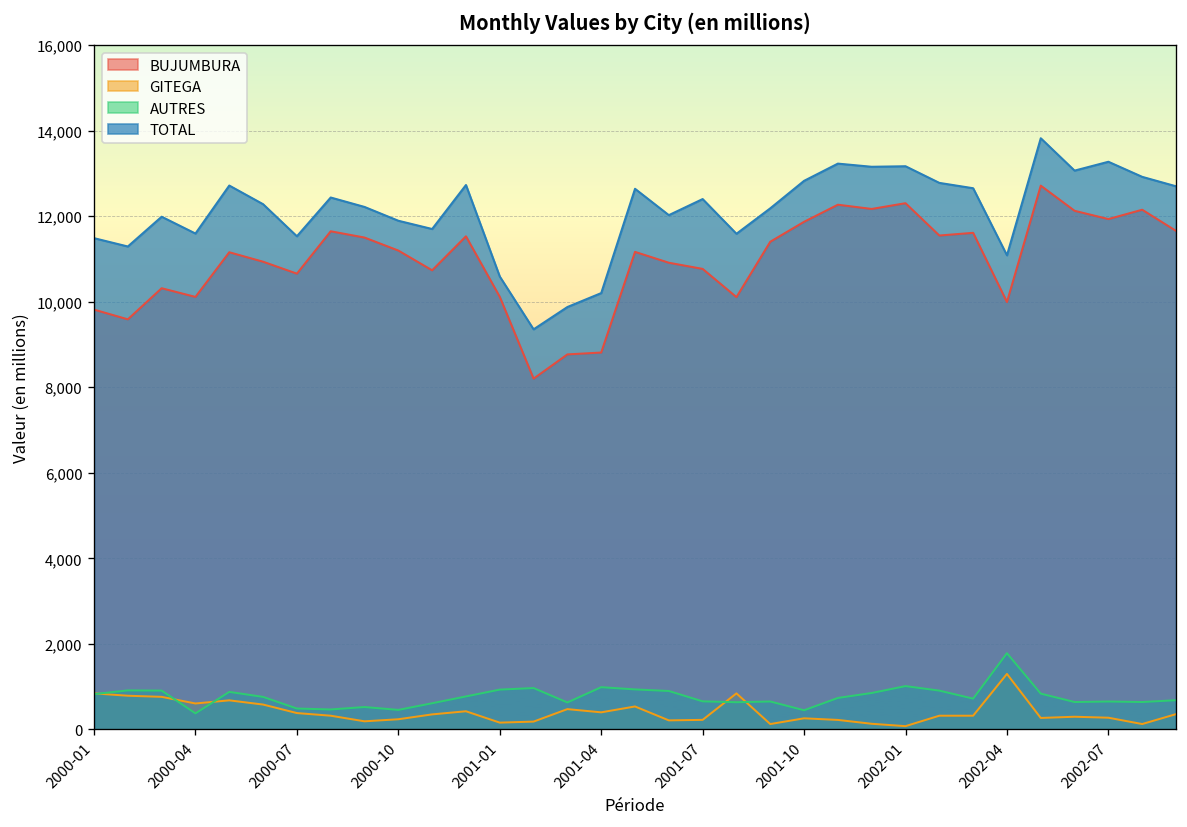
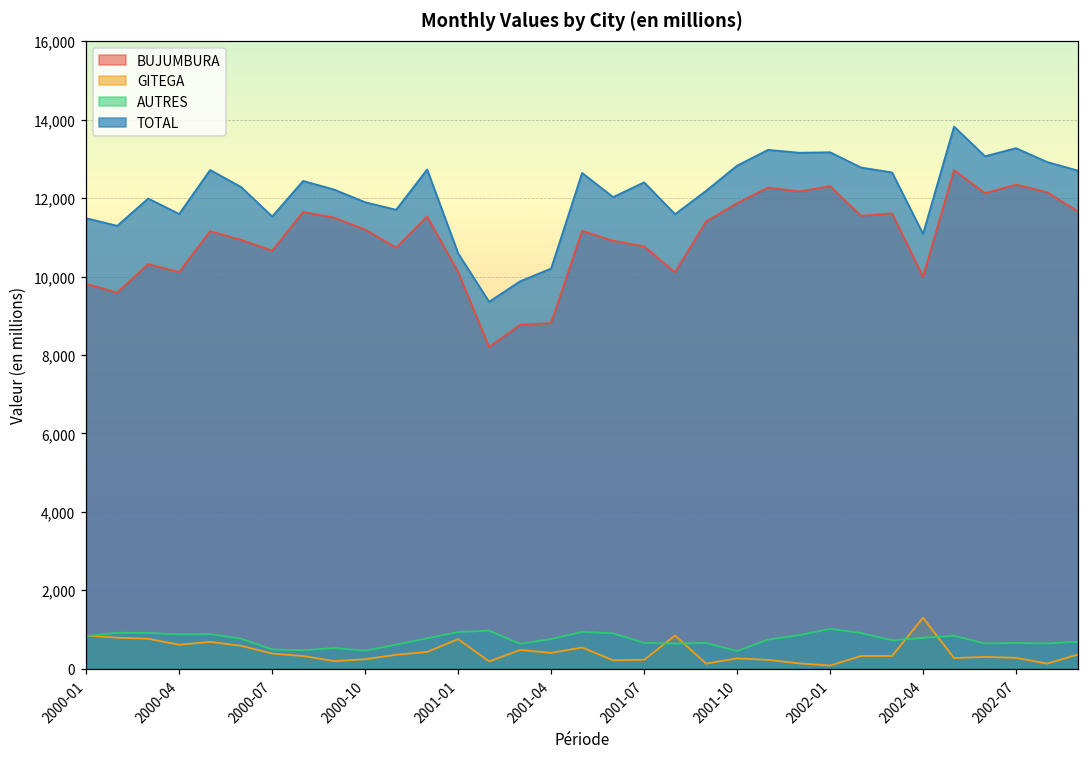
  {
    "BUJUMBURA": {
      "2000-01": "9,800",
      "2000-04": "10,100",
      "2000-07": "10,700",
      "2000-10": "11,200",
      "2001-01": "10,100",
      "2001-04": "8,800",
      "2001-07": "10,800",
      "2001-10": "11,900",
      "2002-01": "12,300",
      "2002-04": "10,000",
-     "2002-07": "11,900"
+     "2002-07": "12,300"
    },
    "GITEGA": {
      "2000-04": "600",
      "2000-07": "400",
      "2000-10": "200",
-     "2001-01": "200",
+     "2001-01": "800",
      "2001-04": "400",
      "2001-07": "200",
      "2001-10": "300",
      "2002-01": "100",
      "2002-04": "1,300",
      "2002-07": "300"
    },
    "AUTRES": {
-     "2000-04": "400",
+     "2000-04": "900",
      "2000-07": "500",
      "2000-10": "500",
      "2001-01": "900",
-     "2001-04": "1,000",
+     "2001-04": "800",
      "2001-07": "700",
      "2001-10": "400",
      "2002-01": "1,000",
-     "2002-04": "1,800",
+     "2002-04": "800",
      "2002-07": "700"
    },
    "TOTAL": {
      "2000-01": "11,500",
      "2000-04": "11,600",
      "2000-07": "11,500",
      "2000-10": "11,900",
      "2001-01": "10,600",
      "2001-04": "10,200",
      "2001-07": "12,400",
      "2001-10": "12,800",
      "2002-01": "13,200",
      "2002-04": "11,100",
      "2002-07": "13,300"
    }
  }
